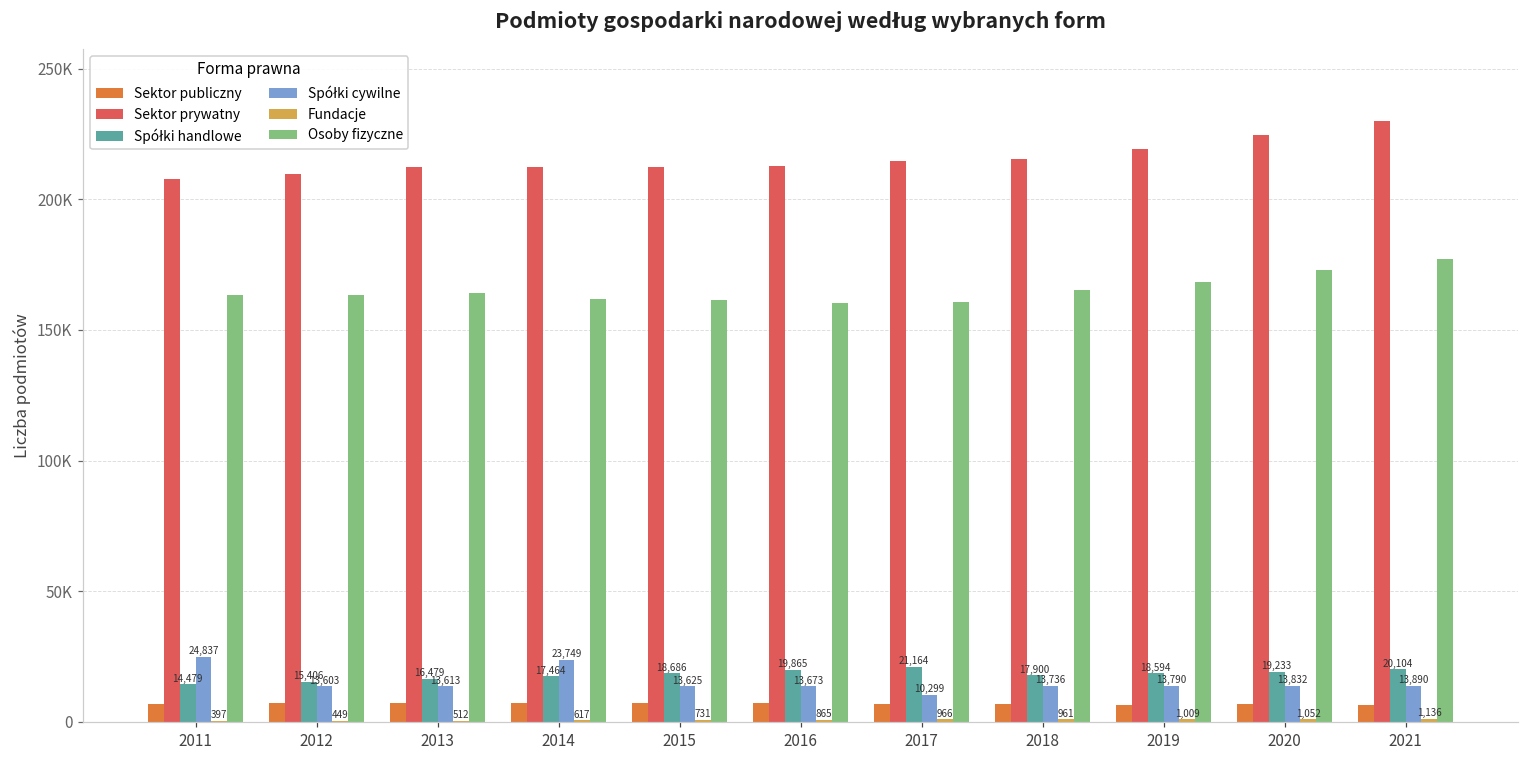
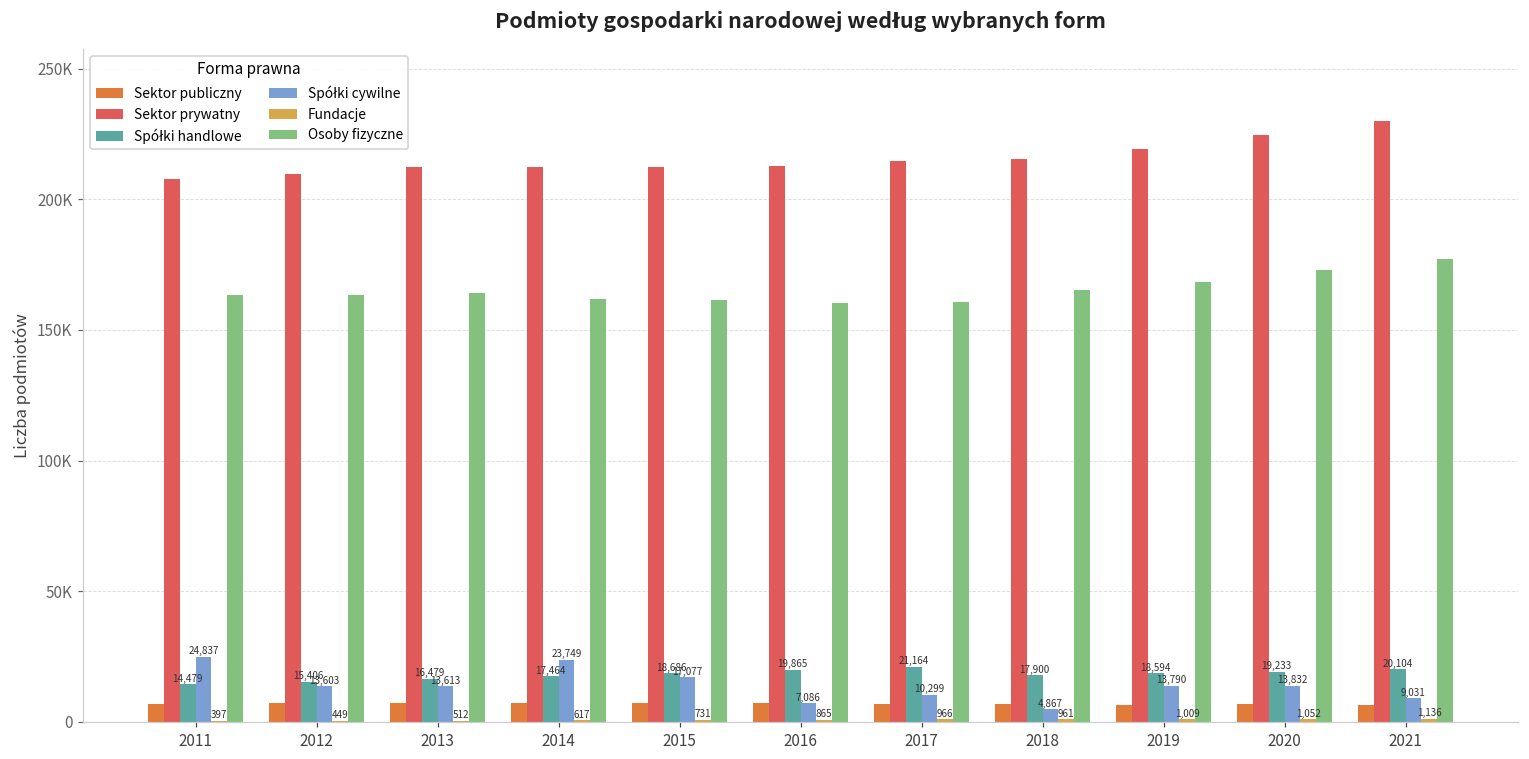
  {
    "Spółki cywilne": {
      "2011": "24,837",
      "2013": "13,613",
      "2014": "23,749",
-     "2015": "13,625",
-     "2016": "13,673",
+     "2015": "17,077",
+     "2016": "7,086",
      "2017": "10,299",
-     "2018": "13,736",
+     "2018": "4,867",
      "2019": "13,790",
      "2020": "13,832",
-     "2021": "13,890"
+     "2021": "9,031"
    }
  }
